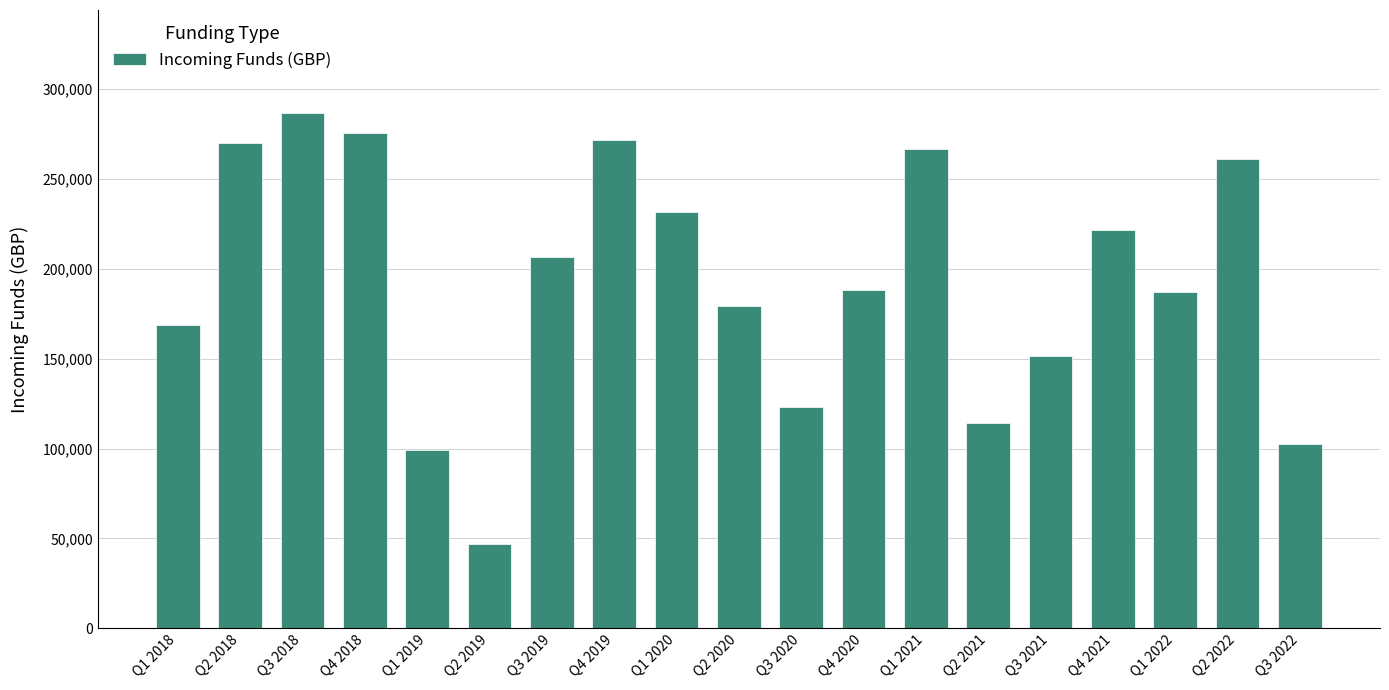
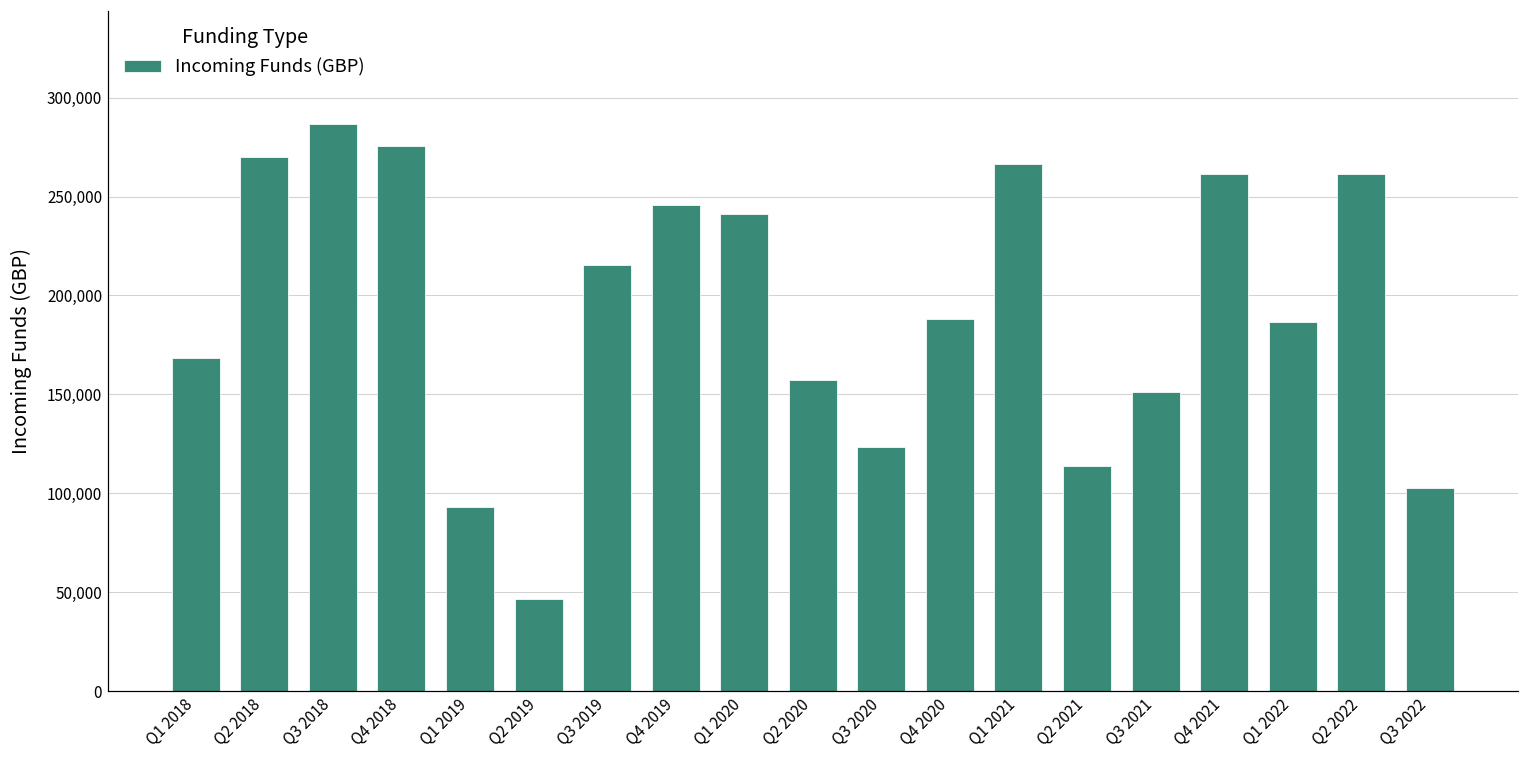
  {
    "Q1 2018": "168,000",
    "Q2 2018": "270,000",
    "Q3 2018": "286,000",
    "Q4 2018": "276,000",
-   "Q1 2019": "99,000",
+   "Q1 2019": "93,000",
    "Q2 2019": "47,000",
-   "Q3 2019": "206,000",
-   "Q4 2019": "272,000",
-   "Q1 2020": "231,000",
-   "Q2 2020": "179,000",
+   "Q3 2019": "215,000",
+   "Q4 2019": "246,000",
+   "Q1 2020": "241,000",
+   "Q2 2020": "157,000",
    "Q3 2020": "123,000",
    "Q4 2020": "188,000",
    "Q1 2021": "266,000",
    "Q2 2021": "114,000",
    "Q3 2021": "151,000",
-   "Q4 2021": "221,000",
+   "Q4 2021": "261,000",
    "Q1 2022": "187,000",
    "Q2 2022": "261,000",
    "Q3 2022": "102,000"
  }
